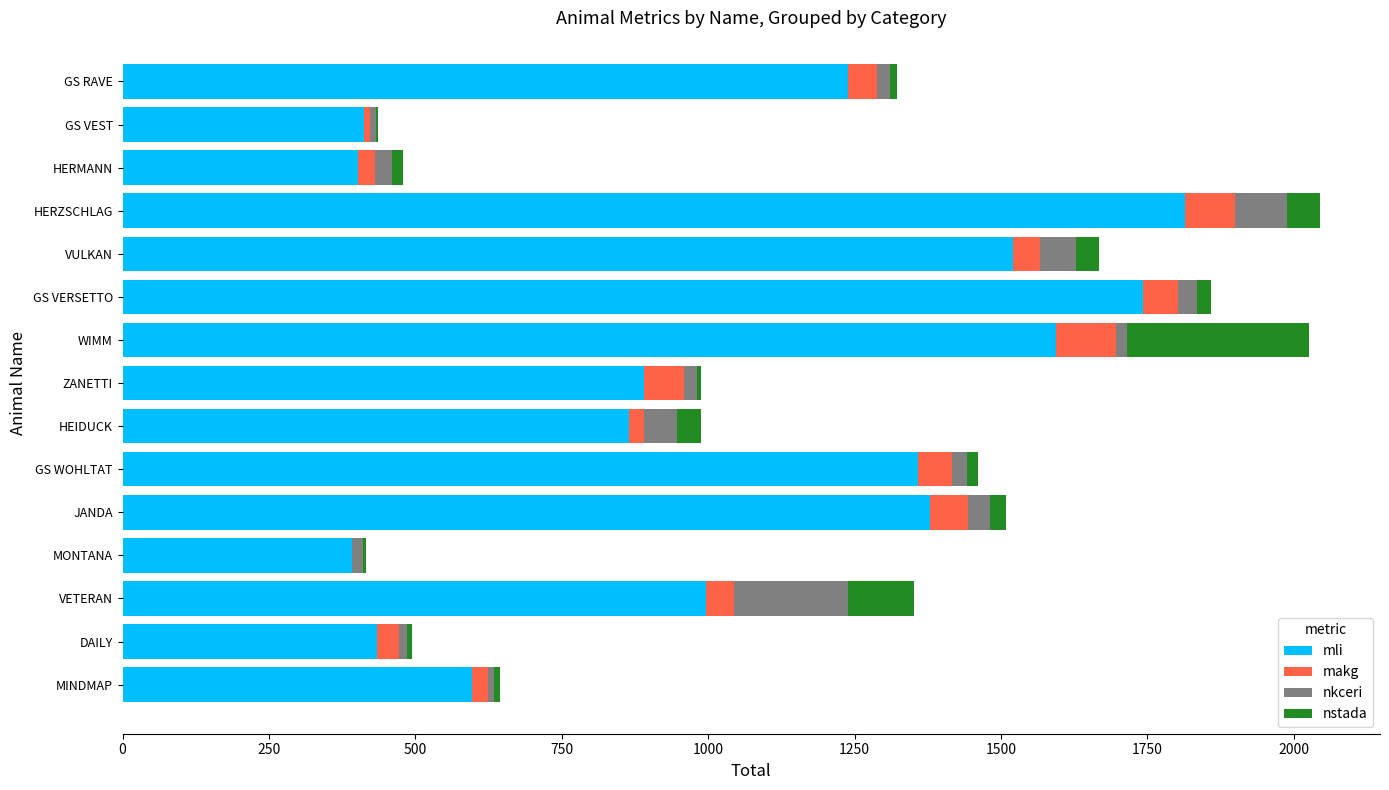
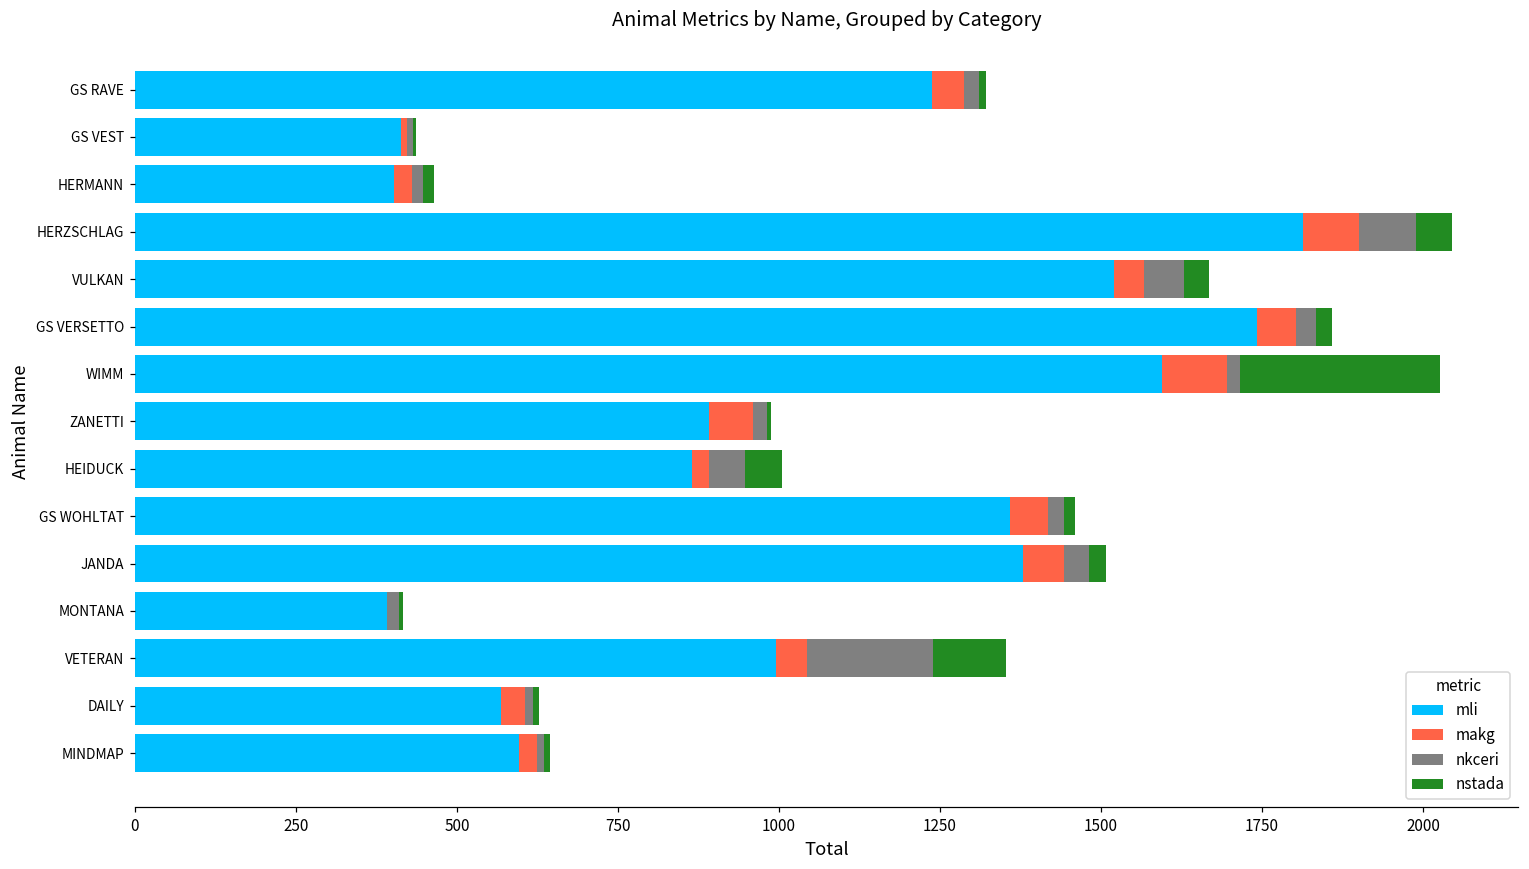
  {
    "mli": {
      "GS RAVE": 1240,
      "GS VEST": 410,
      "HERMANN": 400,
      "HERZSCHLAG": 1810,
      "VULKAN": 1520,
      "GS VERSETTO": 1740,
      "WIMM": 1590,
      "ZANETTI": 890,
      "HEIDUCK": 870,
      "GS WOHLTAT": 1360,
      "JANDA": 1380,
      "MONTANA": 390,
      "VETERAN": 1000,
-     "DAILY": 440,
+     "DAILY": 570,
      "MINDMAP": 600
    },
    "makg": {
      "GS RAVE": 50,
      "GS VEST": 10,
      "HERMANN": 30,
      "HERZSCHLAG": 90,
      "VULKAN": 50,
      "GS VERSETTO": 60,
      "WIMM": 100,
      "ZANETTI": 70,
      "HEIDUCK": 30,
      "GS WOHLTAT": 60,
      "JANDA": 60,
      "MONTANA": 0,
      "VETERAN": 50,
      "DAILY": 40,
      "MINDMAP": 30
    },
    "nkceri": {
      "GS RAVE": 20,
      "GS VEST": 10,
-     "HERMANN": 30,
+     "HERMANN": 20,
      "HERZSCHLAG": 90,
      "VULKAN": 60,
      "GS VERSETTO": 30,
      "WIMM": 20,
      "ZANETTI": 20,
      "HEIDUCK": 60,
      "GS WOHLTAT": 30,
      "JANDA": 40,
      "MONTANA": 20,
      "VETERAN": 200,
      "DAILY": 10,
      "MINDMAP": 10
    },
    "nstada": {
      "GS RAVE": 10,
      "GS VEST": 10,
      "HERMANN": 20,
      "HERZSCHLAG": 60,
      "VULKAN": 40,
      "GS VERSETTO": 20,
      "WIMM": 310,
      "ZANETTI": 10,
-     "HEIDUCK": 40,
+     "HEIDUCK": 60,
      "GS WOHLTAT": 20,
      "JANDA": 30,
      "MONTANA": 10,
      "VETERAN": 110,
      "DAILY": 10,
      "MINDMAP": 10
    }
  }
